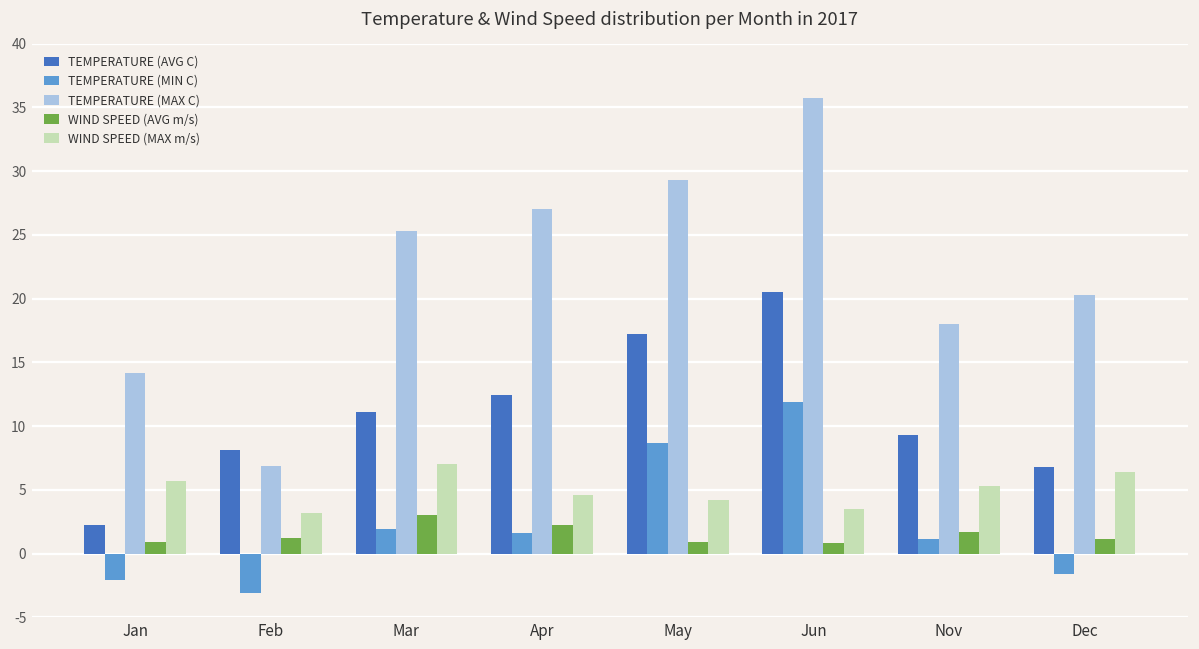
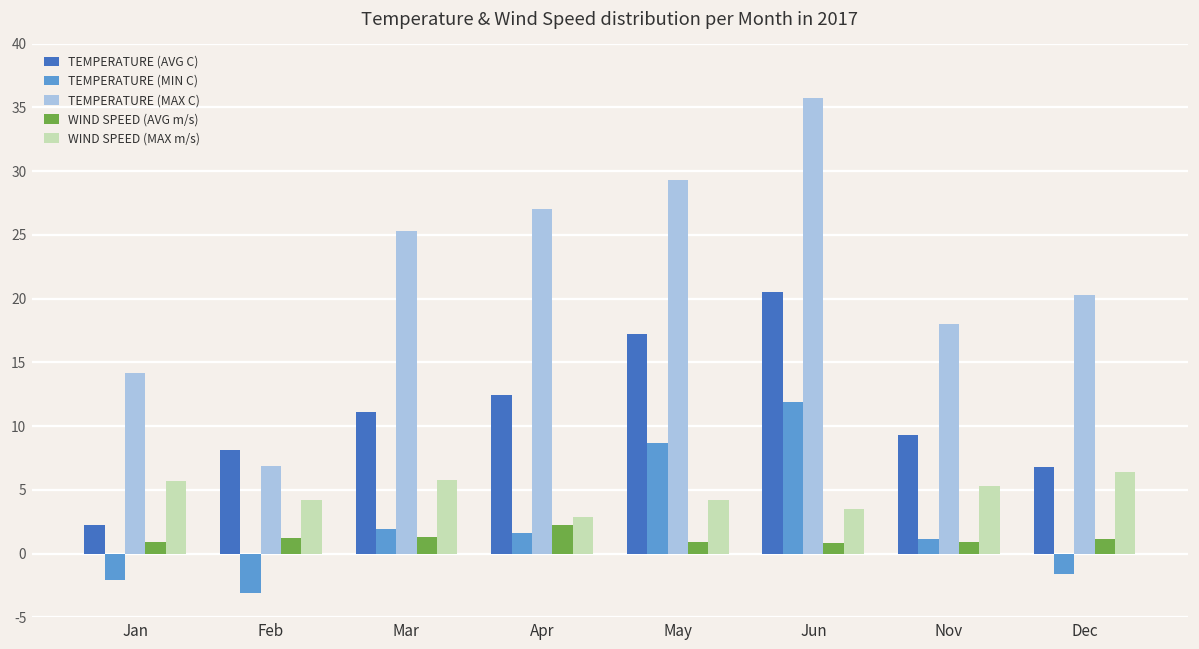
  {
    "TEMPERATURE (MAX C)": {
      "Jan": 14.2,
      "Feb": 6.9,
      "Mar": 25.3,
      "Apr": 27.0,
      "May": 29.3,
      "Jun": 35.7,
      "Nov": 18.0,
      "Dec": 20.3
    },
    "WIND SPEED (AVG m/s)": {
      "Jan": 0.9,
      "Feb": 1.2,
-     "Mar": 3.0,
+     "Mar": 1.3,
      "Apr": 2.2,
      "May": 0.9,
      "Jun": 0.8,
-     "Nov": 1.7,
+     "Nov": 0.9,
      "Dec": 1.1
    },
    "WIND SPEED (MAX m/s)": {
      "Jan": 5.7,
-     "Feb": 3.2,
-     "Mar": 7.0,
-     "Apr": 4.6,
+     "Feb": 4.2,
+     "Mar": 5.8,
+     "Apr": 2.9,
      "May": 4.2,
      "Jun": 3.5,
      "Nov": 5.3,
      "Dec": 6.4
    }
  }
